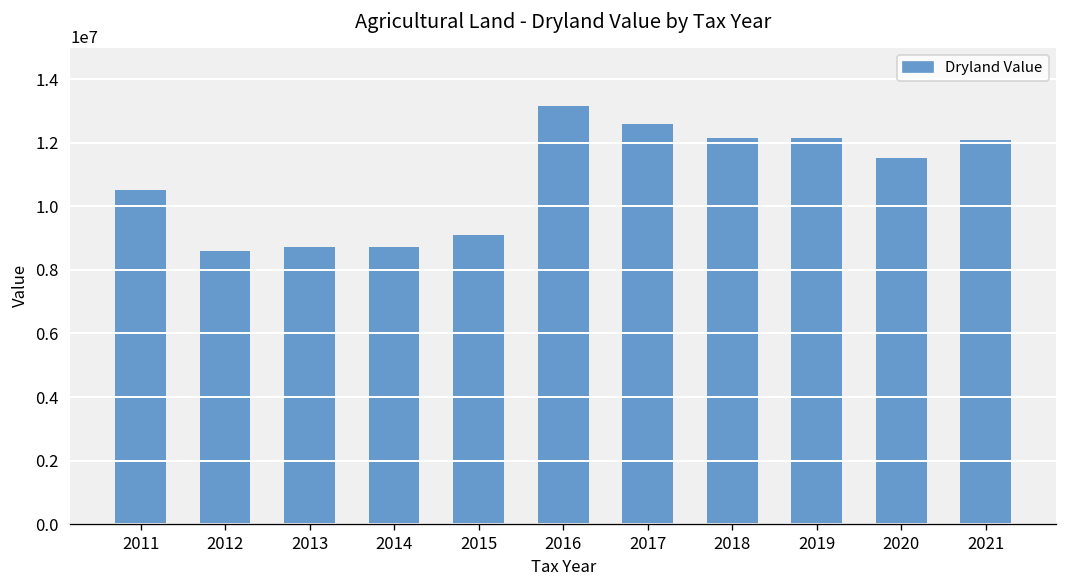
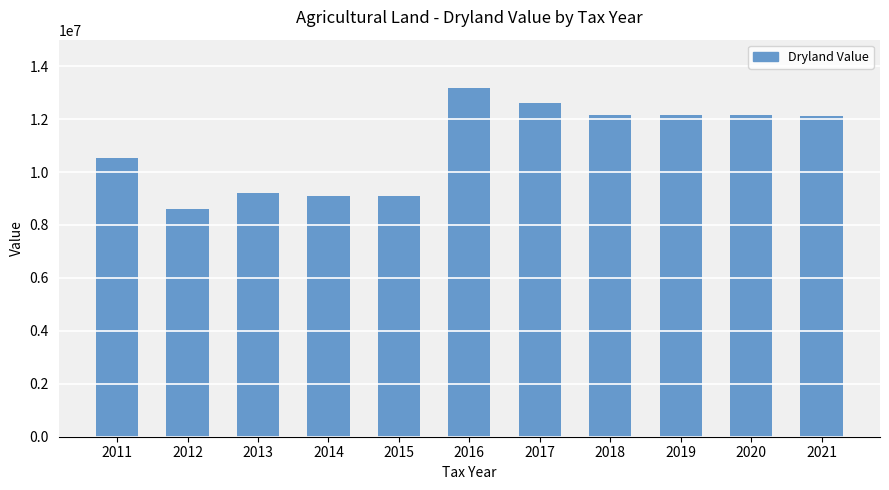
  {
    "2011": 10500000,
    "2012": 8600000,
-   "2013": 8700000,
-   "2014": 8700000,
+   "2013": 9200000,
+   "2014": 9100000,
    "2015": 9100000,
    "2016": 13200000,
    "2017": 12600000,
    "2018": 12100000,
    "2019": 12100000,
-   "2020": 11500000,
+   "2020": 12100000,
    "2021": 12100000
  }
